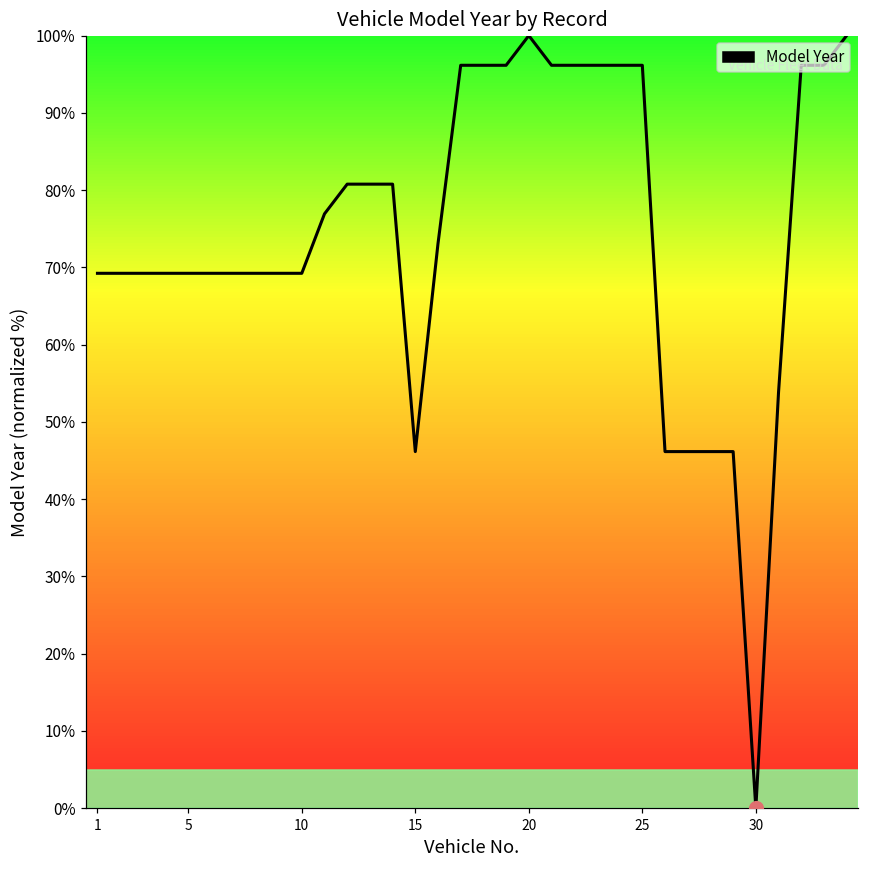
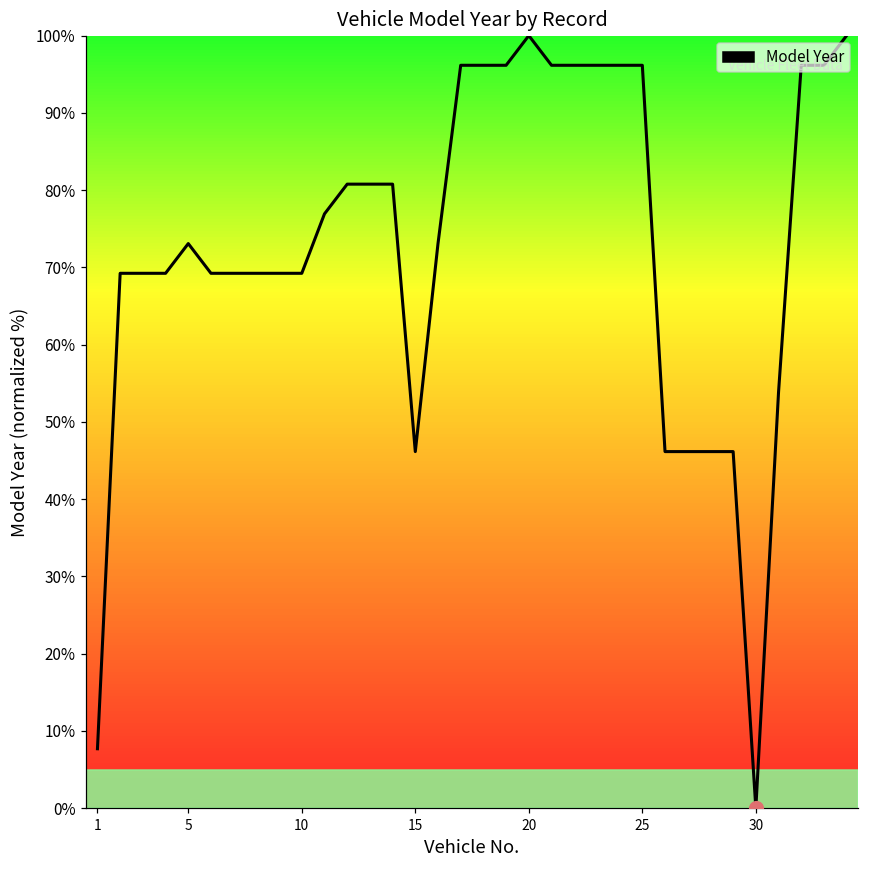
  {
    "Model Year": {
-     "1": "69%",
-     "5": "69%",
+     "1": "8%",
+     "5": "73%",
      "10": "69%",
      "15": "46%",
      "20": "100%",
      "25": "96%"
    }
  }
